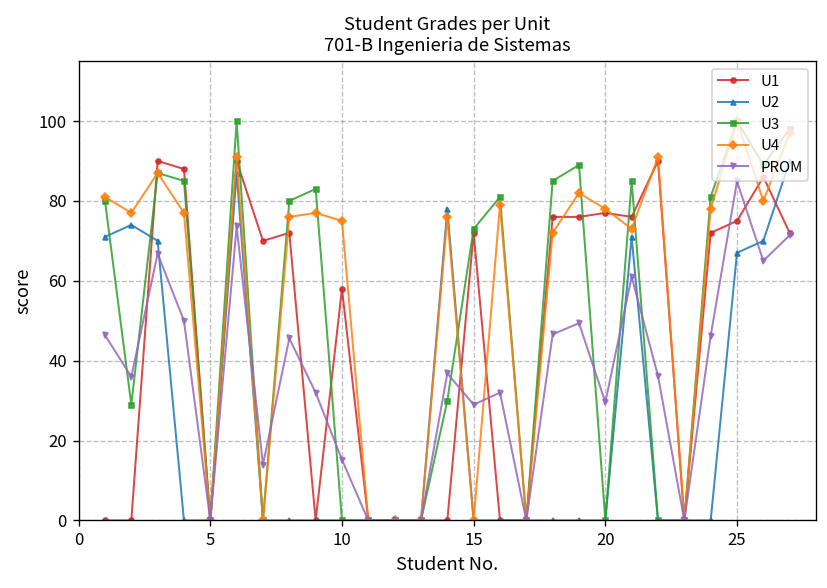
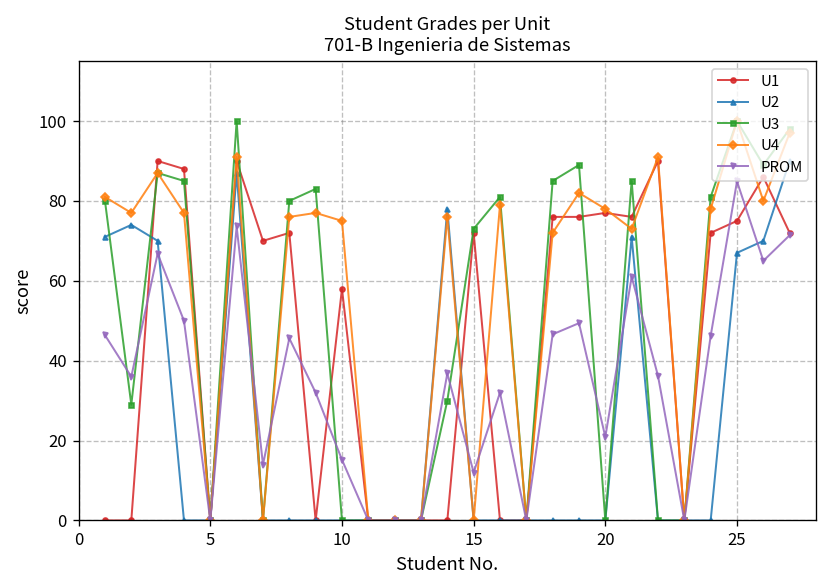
  {
    "U1": {
      "10": 58,
      "15": 72,
      "20": 77,
      "25": 75
    },
    "U2": {
      "25": 67
    },
    "U3": {
      "15": 73
    },
    "U4": {
      "10": 75,
      "20": 78
    },
    "PROM": {
      "10": 15,
-     "15": 29,
-     "20": 30
+     "15": 12,
+     "20": 21
    }
  }
